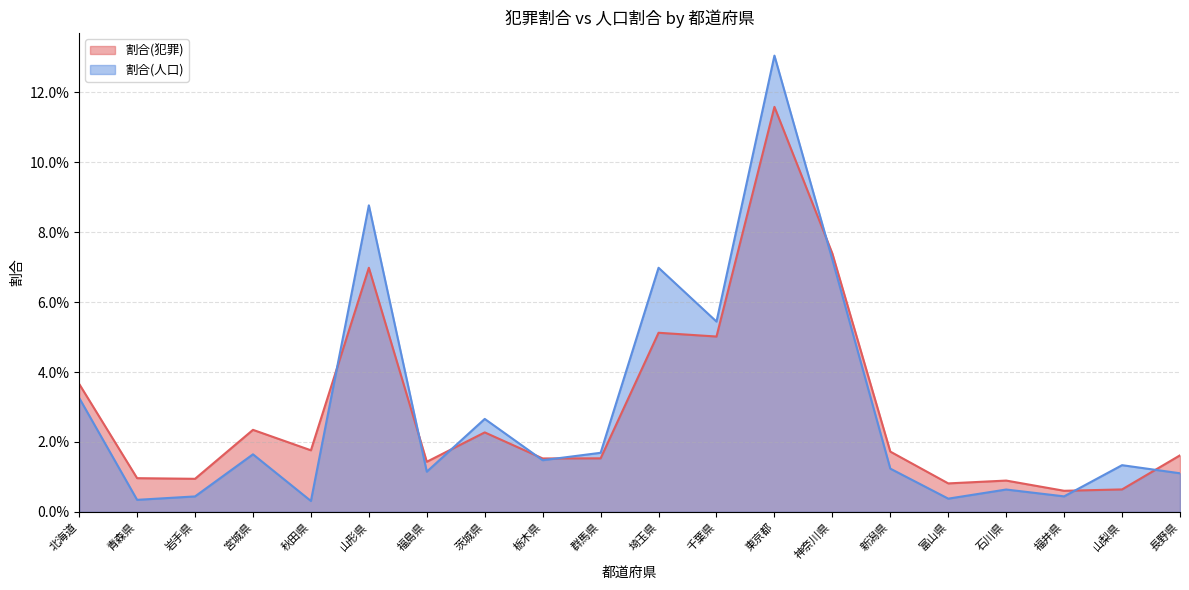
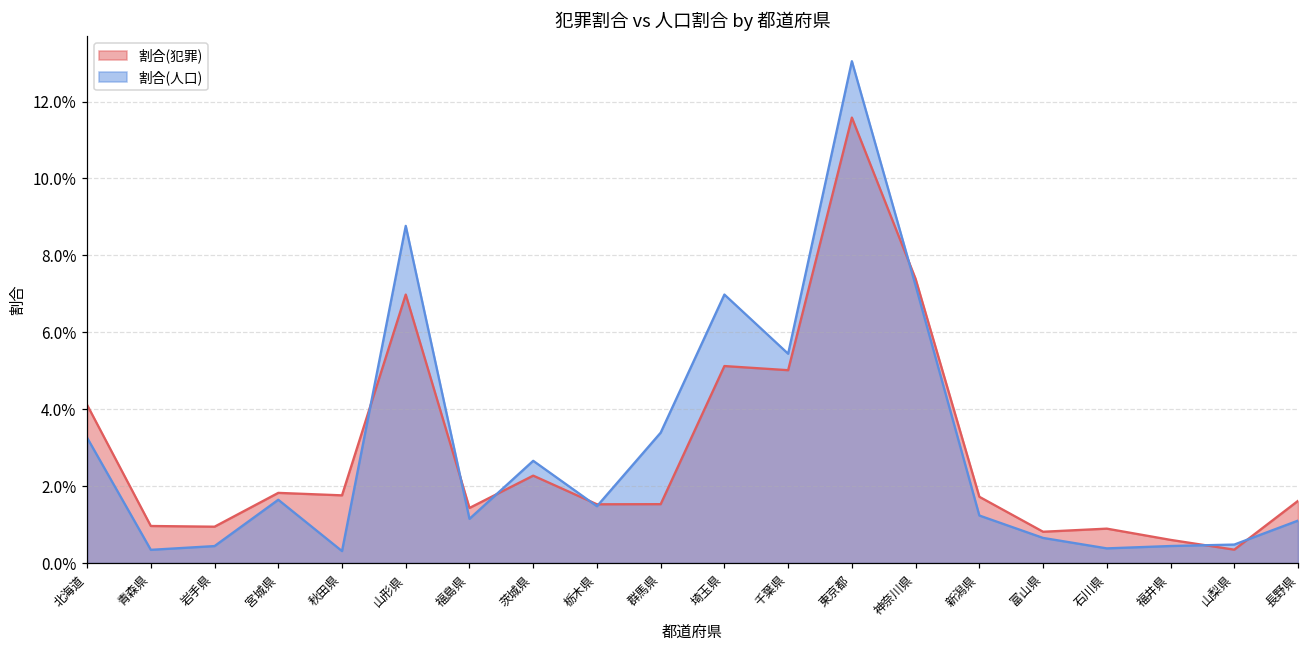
  {
    "割合(犯罪)": {
-     "北海道": "3.7%",
+     "北海道": "4.1%",
      "青森県": "1.0%",
      "岩手県": "0.9%",
-     "宮城県": "2.3%",
+     "宮城県": "1.8%",
      "秋田県": "1.8%",
      "山形県": "7.0%",
      "福島県": "1.4%",
      "茨城県": "2.3%",
      "群馬県": "1.5%",
      "埼玉県": "5.1%",
      "千葉県": "5.0%",
      "東京都": "11.6%",
      "神奈川県": "7.4%",
      "新潟県": "1.7%",
      "富山県": "0.8%",
      "石川県": "0.9%",
      "福井県": "0.6%",
-     "山梨県": "0.6%",
+     "山梨県": "0.3%",
      "長野県": "1.6%"
    },
    "割合(人口)": {
      "北海道": "3.3%",
      "青森県": "0.3%",
      "岩手県": "0.4%",
      "宮城県": "1.6%",
      "秋田県": "0.3%",
      "山形県": "8.8%",
      "福島県": "1.1%",
      "茨城県": "2.7%",
-     "群馬県": "1.7%",
+     "群馬県": "3.4%",
      "埼玉県": "7.0%",
      "千葉県": "5.4%",
      "東京都": "13.1%",
      "神奈川県": "7.2%",
      "新潟県": "1.2%",
-     "富山県": "0.4%",
-     "石川県": "0.6%",
+     "富山県": "0.7%",
+     "石川県": "0.4%",
      "福井県": "0.4%",
-     "山梨県": "1.3%",
+     "山梨県": "0.5%",
      "長野県": "1.1%"
    }
  }
